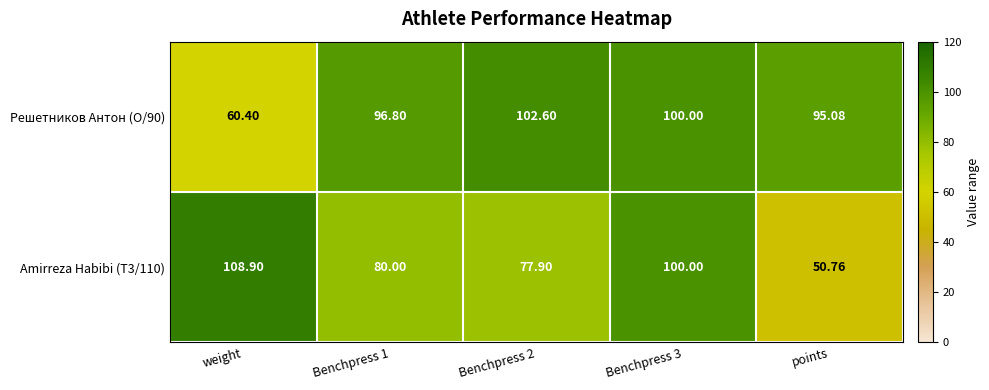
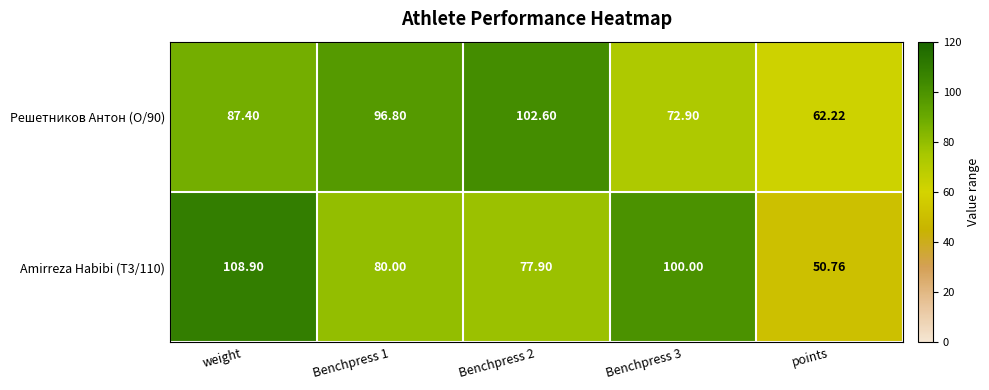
  {
    "Решетников Антон (O/90)": {
-     "weight": 60.40,
+     "weight": 87.40,
      "Benchpress 1": 96.80,
      "Benchpress 2": 102.60,
-     "Benchpress 3": 100.00,
-     "points": 95.08
+     "Benchpress 3": 72.90,
+     "points": 62.22
    },
    "Amirreza Habibi (T3/110)": {
      "weight": 108.90,
      "Benchpress 1": 80.00,
      "Benchpress 2": 77.90,
      "Benchpress 3": 100.00,
      "points": 50.76
    }
  }
